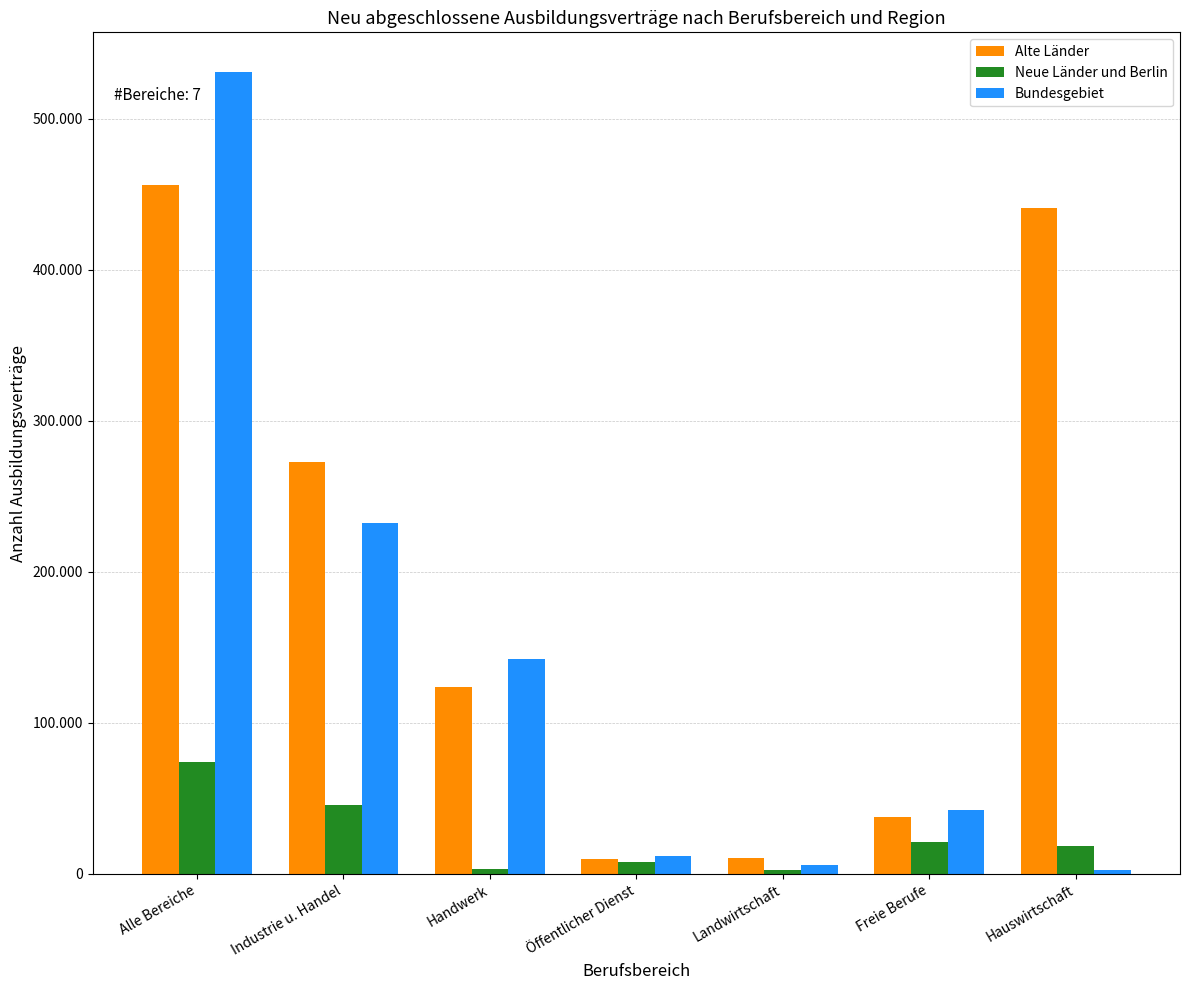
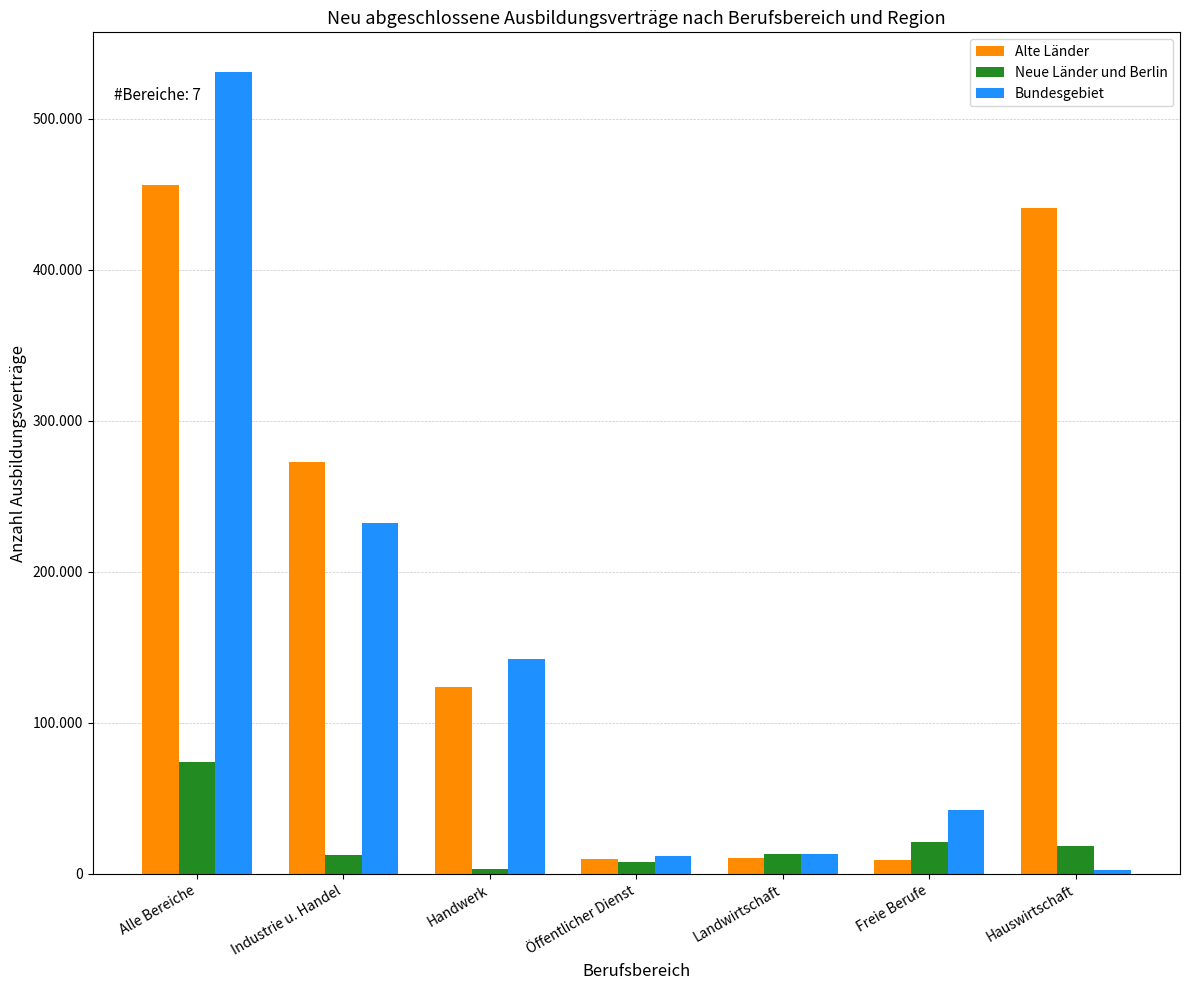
  {
    "Alte Länder": {
      "Alle Bereiche": 456,
      "Industrie u. Handel": 273,
      "Handwerk": 124,
      "Öffentlicher Dienst": 10,
      "Landwirtschaft": 11,
-     "Freie Berufe": 37,
+     "Freie Berufe": 9,
      "Hauswirtschaft": 441
    },
    "Neue Länder und Berlin": {
      "Alle Bereiche": 74,
-     "Industrie u. Handel": 46,
+     "Industrie u. Handel": 13,
      "Handwerk": 3,
      "Öffentlicher Dienst": 8,
-     "Landwirtschaft": 3,
+     "Landwirtschaft": 13,
      "Freie Berufe": 21,
      "Hauswirtschaft": 18
    },
    "Bundesgebiet": {
      "Alle Bereiche": 531,
      "Industrie u. Handel": 232,
      "Handwerk": 142,
      "Öffentlicher Dienst": 12,
-     "Landwirtschaft": 6,
+     "Landwirtschaft": 13,
      "Freie Berufe": 42,
      "Hauswirtschaft": 3
    }
  }
